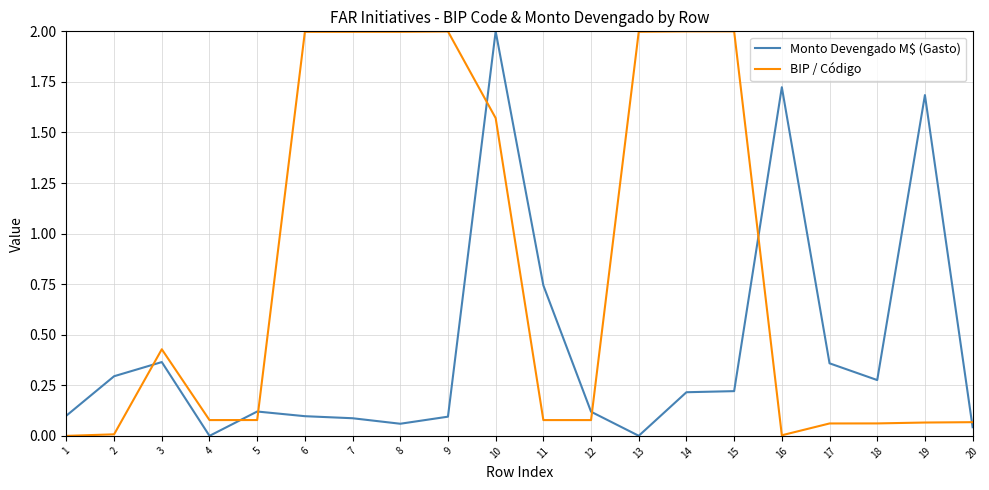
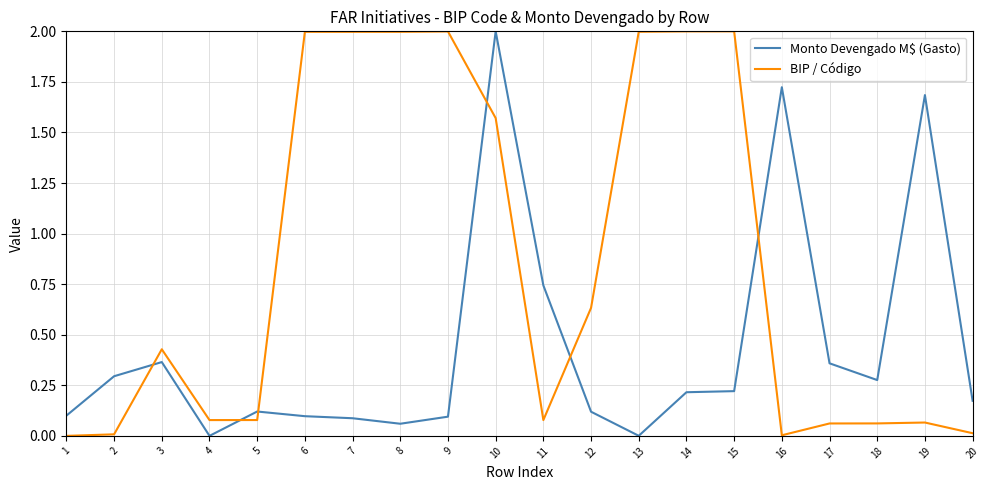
  {
    "Monto Devengado M$ (Gasto)": {
      "1": 0.10,
      "2": 0.29,
      "3": 0.36,
      "4": 0.00,
      "5": 0.12,
      "6": 0.10,
      "7": 0.09,
      "8": 0.06,
      "9": 0.09,
      "10": 2.00,
      "11": 0.74,
      "12": 0.12,
      "13": 0.00,
      "14": 0.22,
      "15": 0.22,
      "16": 1.72,
      "17": 0.36,
      "18": 0.28,
      "19": 1.68,
-     "20": 0.04
+     "20": 0.17
    },
    "BIP / Código": {
      "1": 0.00,
      "2": 0.01,
      "3": 0.43,
      "4": 0.08,
      "5": 0.08,
      "6": 2.00,
      "7": 2.00,
      "8": 2.00,
      "9": 2.00,
      "10": 1.57,
      "11": 0.08,
-     "12": 0.08,
+     "12": 0.63,
      "13": 2.00,
      "14": 2.00,
      "15": 2.00,
      "16": 0.00,
      "17": 0.06,
      "18": 0.06,
      "19": 0.07,
-     "20": 0.07
+     "20": 0.01
    }
  }
